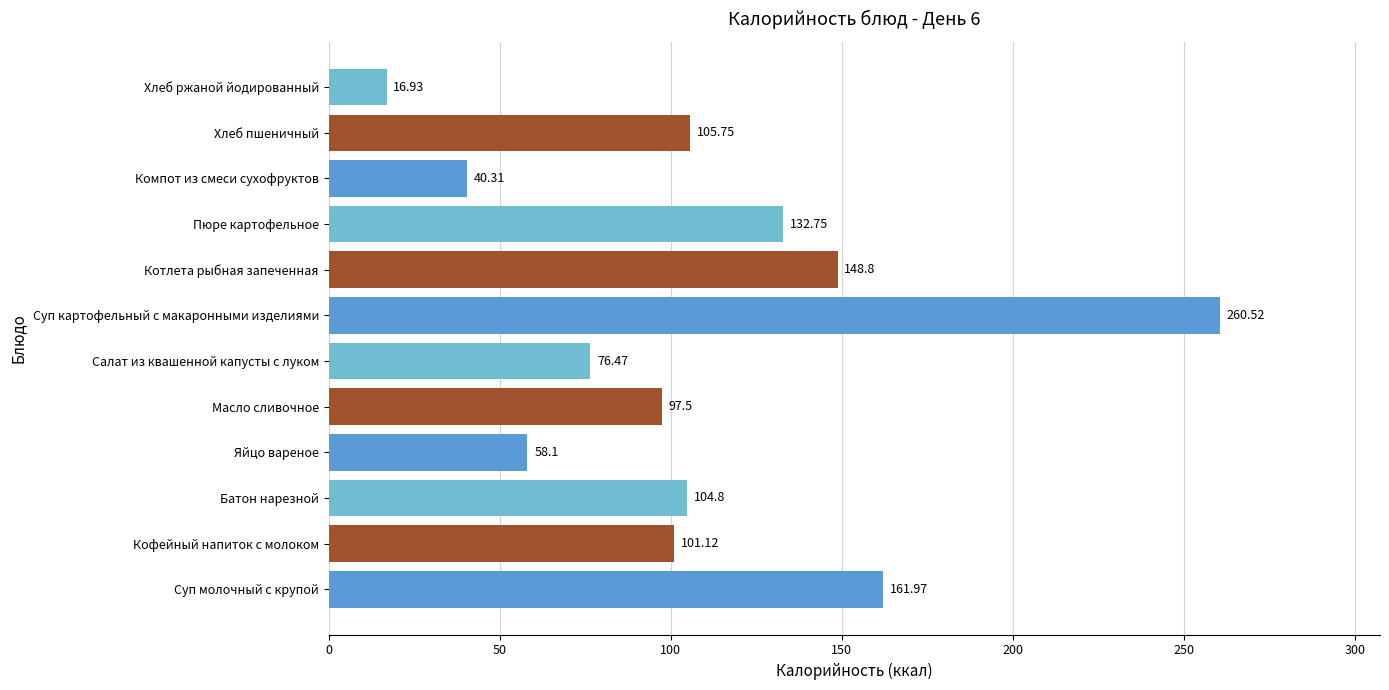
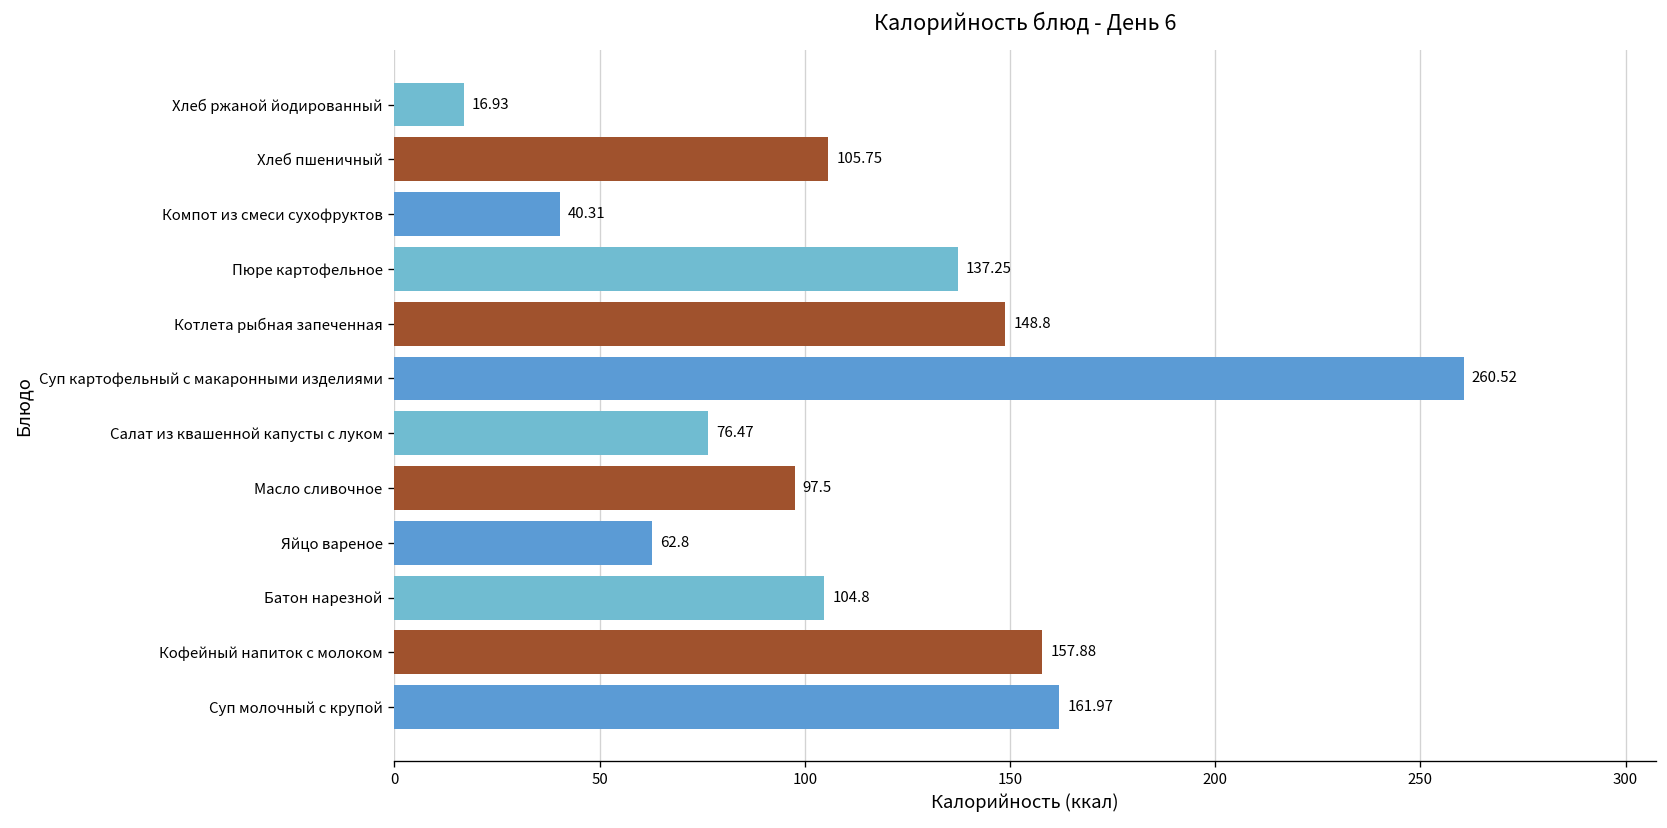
  {
    "Хлеб ржаной йодированный": 16.93,
    "Хлеб пшеничный": 105.75,
    "Компот из смеси сухофруктов": 40.31,
-   "Пюре картофельное": 132.75,
+   "Пюре картофельное": 137.25,
    "Котлета рыбная запеченная": 148.8,
    "Суп картофельный с макаронными изделиями": 260.52,
    "Салат из квашенной капусты с луком": 76.47,
    "Масло сливочное": 97.5,
-   "Яйцо вареное": 58.1,
+   "Яйцо вареное": 62.8,
    "Батон нарезной": 104.8,
-   "Кофейный напиток с молоком": 101.12,
+   "Кофейный напиток с молоком": 157.88,
    "Суп молочный с крупой": 161.97
  }
